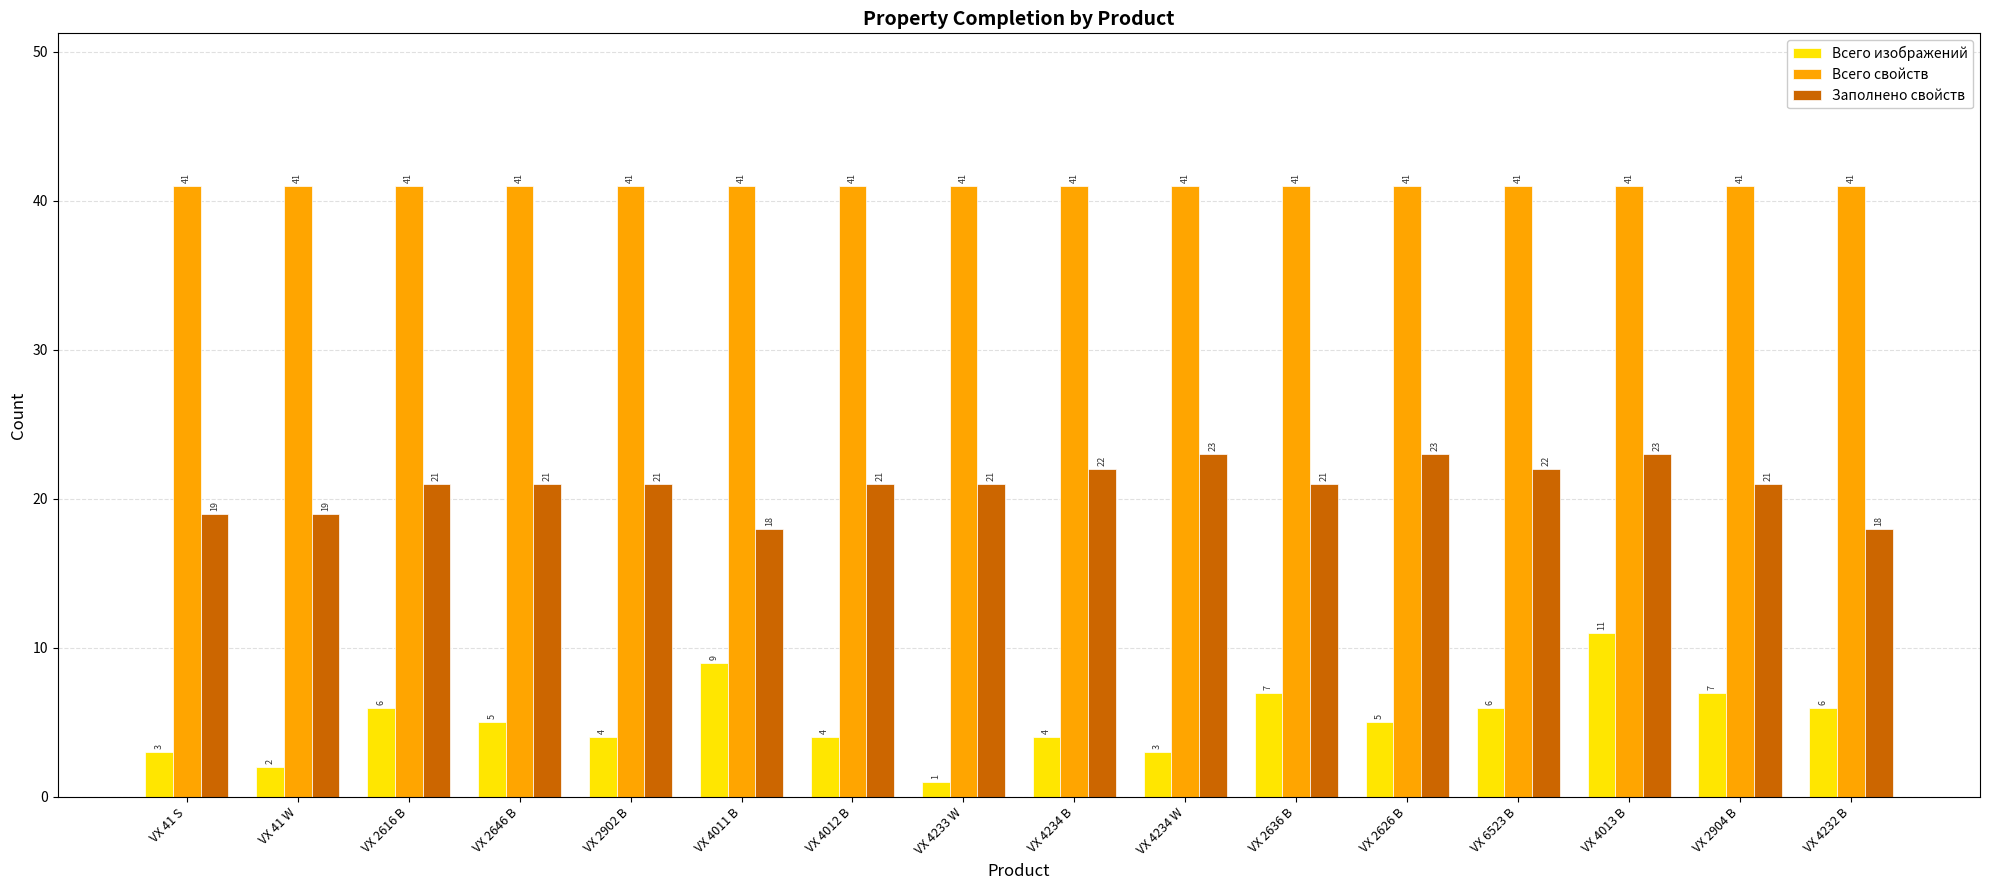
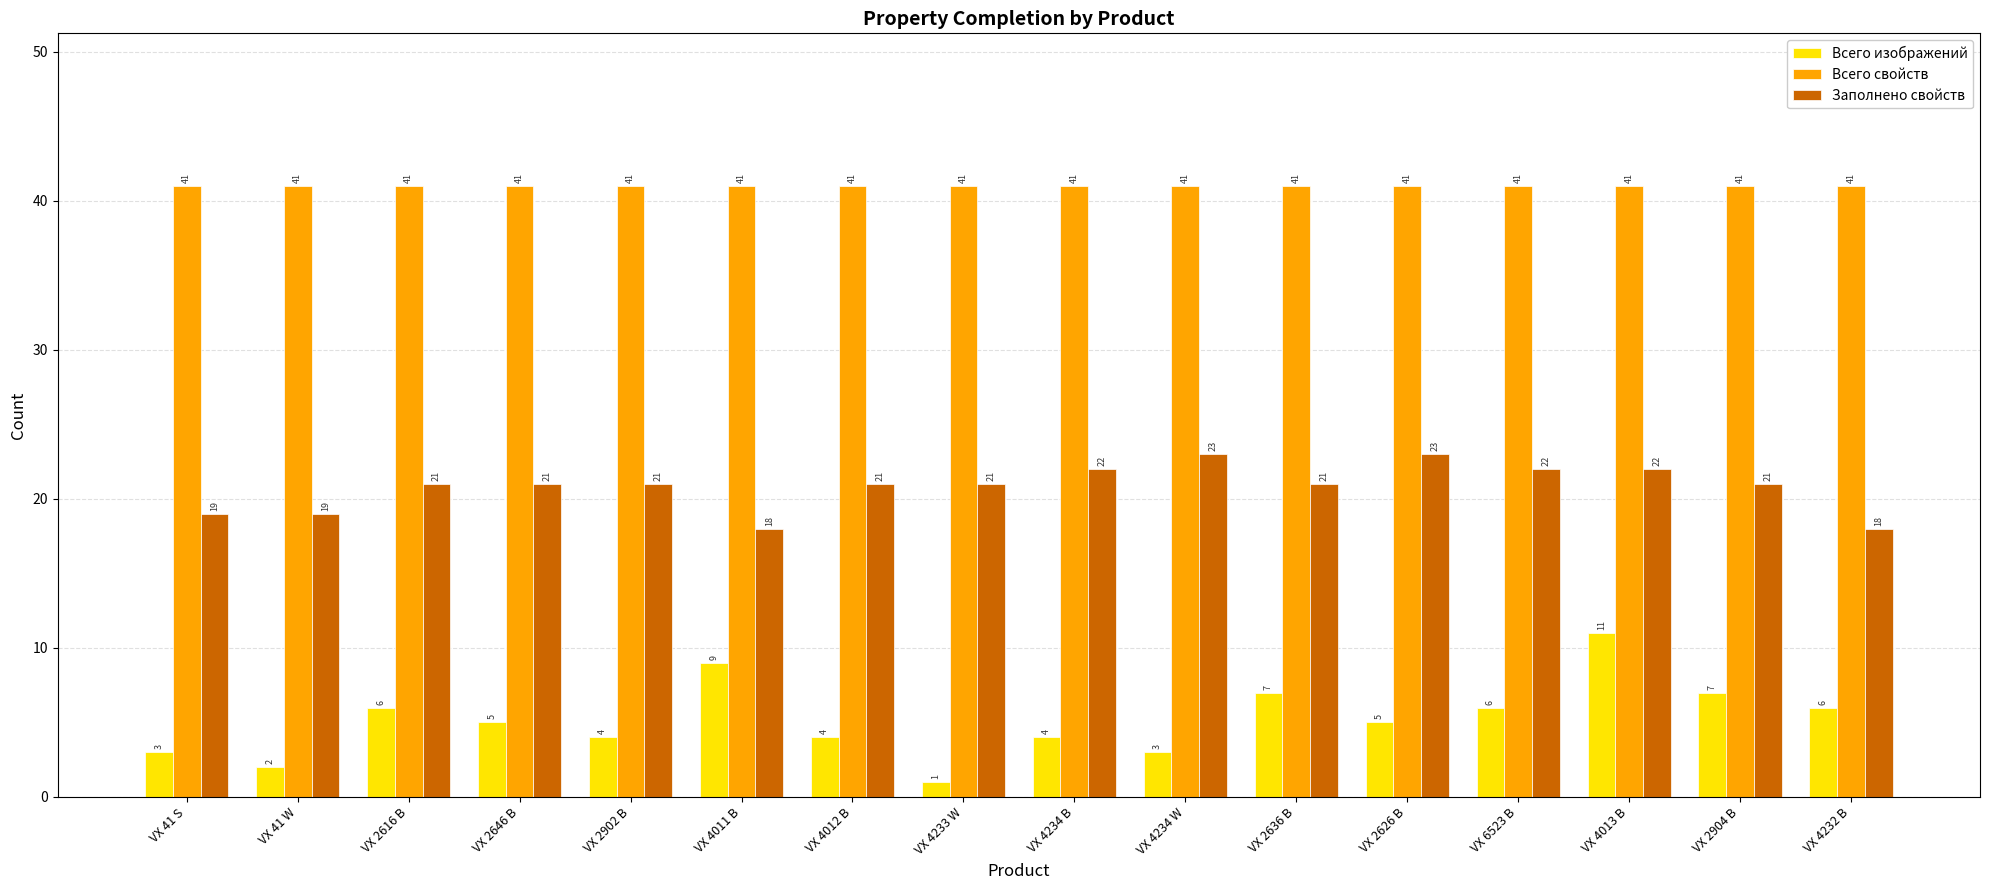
  {
    "Всего изображений": {
      "VX 41 S": 3,
      "VX 41 W": 2,
      "VX 2616 B": 6,
      "VX 2646 B": 5,
      "VX 2902 B": 4,
      "VX 4011 B": 9,
      "VX 4012 B": 4,
      "VX 4233 W": 1,
      "VX 4234 B": 4,
      "VX 4234 W": 3,
      "VX 2636 B": 7,
      "VX 2626 B": 5,
      "VX 6523 B": 6,
      "VX 4013 B": 11,
      "VX 2904 B": 7,
      "VX 4232 B": 6
    },
    "Всего свойств": {
      "VX 41 S": 41,
      "VX 41 W": 41,
      "VX 2616 B": 41,
      "VX 2646 B": 41,
      "VX 2902 B": 41,
      "VX 4011 B": 41,
      "VX 4012 B": 41,
      "VX 4233 W": 41,
      "VX 4234 B": 41,
      "VX 4234 W": 41,
      "VX 2636 B": 41,
      "VX 2626 B": 41,
      "VX 6523 B": 41,
      "VX 4013 B": 41,
      "VX 2904 B": 41,
      "VX 4232 B": 41
    },
    "Заполнено свойств": {
      "VX 41 S": 19,
      "VX 41 W": 19,
      "VX 2616 B": 21,
      "VX 2646 B": 21,
      "VX 2902 B": 21,
      "VX 4011 B": 18,
      "VX 4012 B": 21,
      "VX 4233 W": 21,
      "VX 4234 B": 22,
      "VX 4234 W": 23,
      "VX 2636 B": 21,
      "VX 2626 B": 23,
      "VX 6523 B": 22,
-     "VX 4013 B": 23,
+     "VX 4013 B": 22,
      "VX 2904 B": 21,
      "VX 4232 B": 18
    }
  }
